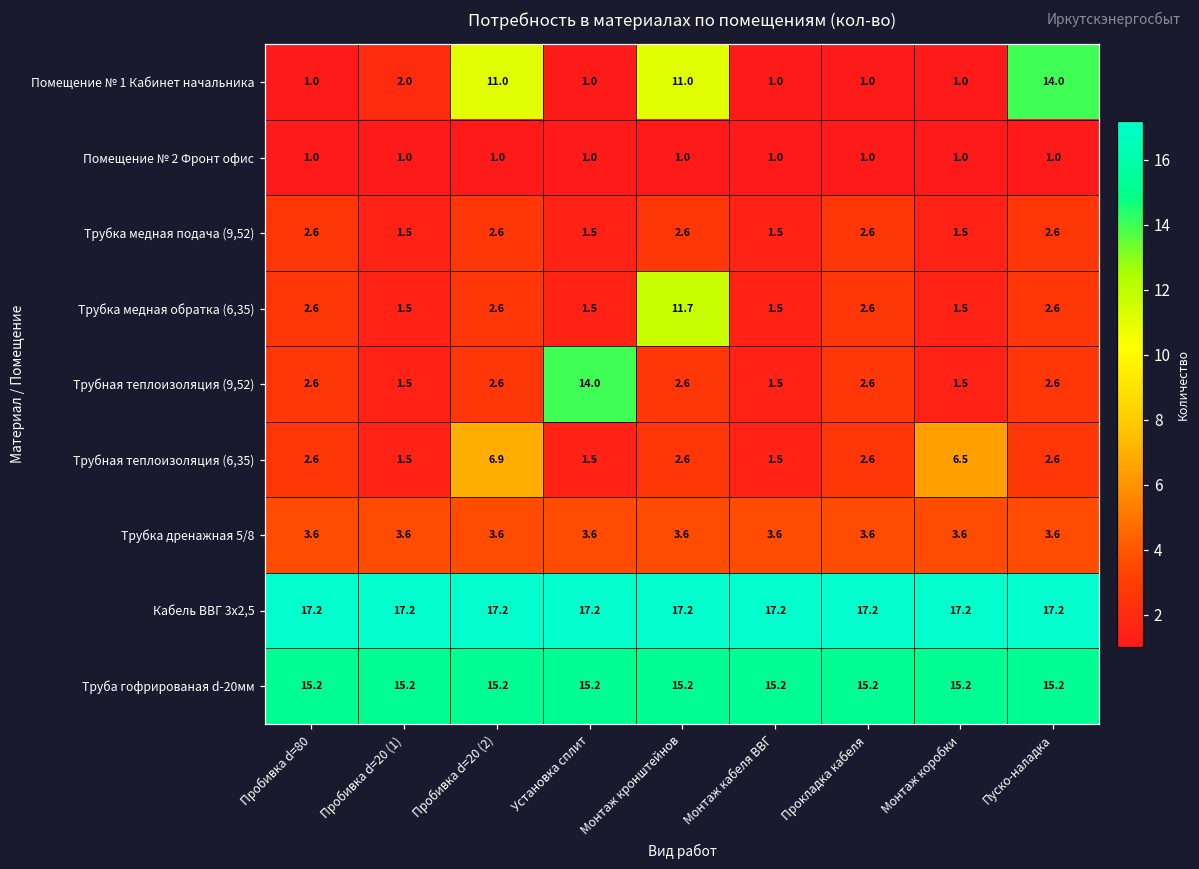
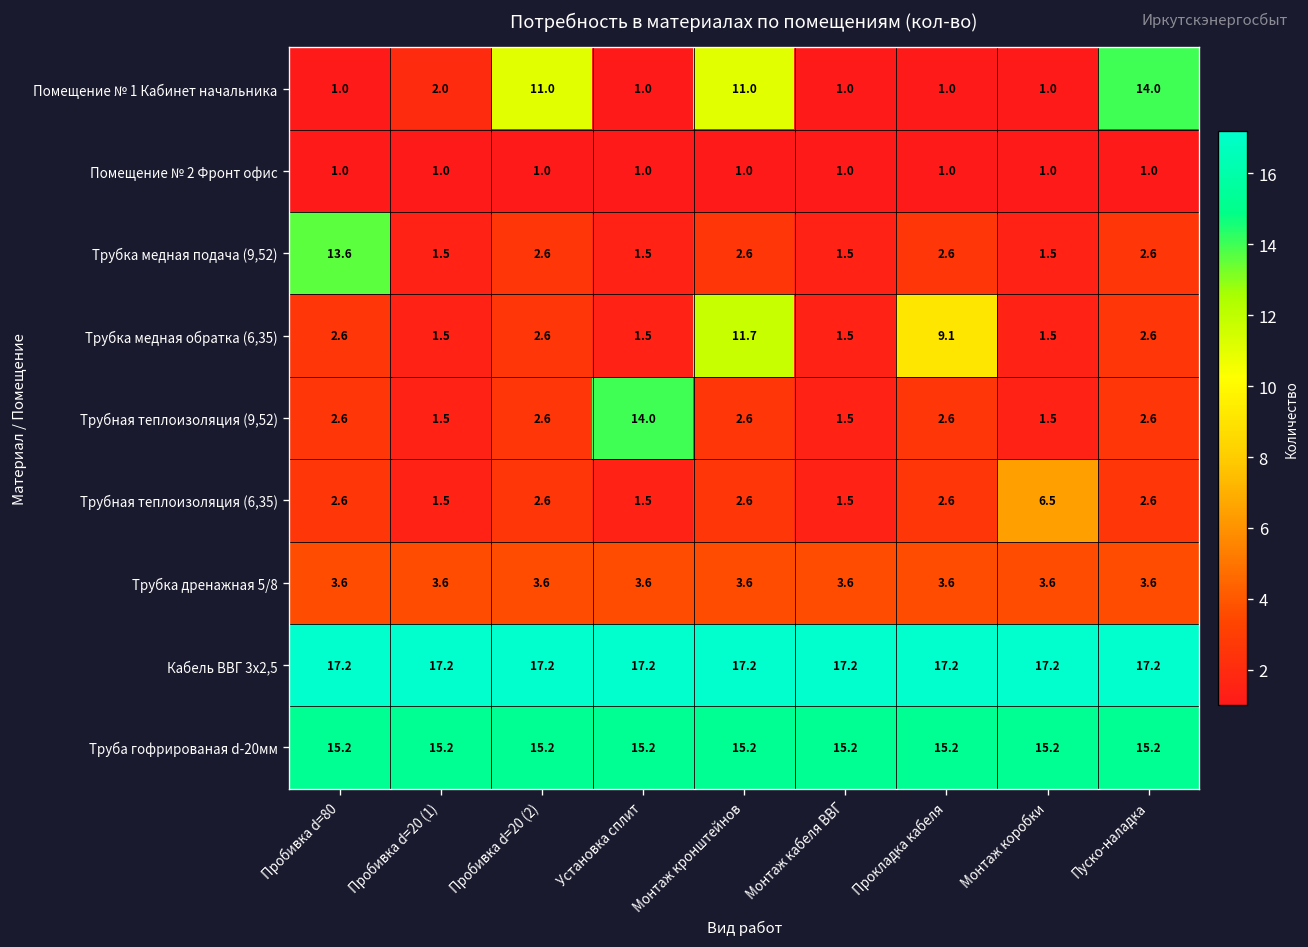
  {
    "Помещение № 1 Кабинет начальника": {
      "Пробивка d=80": 1.0,
      "Пробивка d=20 (1)": 2.0,
      "Пробивка d=20 (2)": 11.0,
      "Установка сплит": 1.0,
      "Монтаж кронштейнов": 11.0,
      "Монтаж кабеля ВВГ": 1.0,
      "Прокладка кабеля": 1.0,
      "Монтаж коробки": 1.0,
      "Пуско-наладка": 14.0
    },
    "Помещение № 2 Фронт офис": {
      "Пробивка d=80": 1.0,
      "Пробивка d=20 (1)": 1.0,
      "Пробивка d=20 (2)": 1.0,
      "Установка сплит": 1.0,
      "Монтаж кронштейнов": 1.0,
      "Монтаж кабеля ВВГ": 1.0,
      "Прокладка кабеля": 1.0,
      "Монтаж коробки": 1.0,
      "Пуско-наладка": 1.0
    },
    "Трубка медная подача (9,52)": {
-     "Пробивка d=80": 2.6,
+     "Пробивка d=80": 13.6,
      "Пробивка d=20 (1)": 1.5,
      "Пробивка d=20 (2)": 2.6,
      "Установка сплит": 1.5,
      "Монтаж кронштейнов": 2.6,
      "Монтаж кабеля ВВГ": 1.5,
      "Прокладка кабеля": 2.6,
      "Монтаж коробки": 1.5,
      "Пуско-наладка": 2.6
    },
    "Трубка медная обратка (6,35)": {
      "Пробивка d=80": 2.6,
      "Пробивка d=20 (1)": 1.5,
      "Пробивка d=20 (2)": 2.6,
      "Установка сплит": 1.5,
      "Монтаж кронштейнов": 11.7,
      "Монтаж кабеля ВВГ": 1.5,
-     "Прокладка кабеля": 2.6,
+     "Прокладка кабеля": 9.1,
      "Монтаж коробки": 1.5,
      "Пуско-наладка": 2.6
    },
    "Трубная теплоизоляция (9,52)": {
      "Пробивка d=80": 2.6,
      "Пробивка d=20 (1)": 1.5,
      "Пробивка d=20 (2)": 2.6,
      "Установка сплит": 14.0,
      "Монтаж кронштейнов": 2.6,
      "Монтаж кабеля ВВГ": 1.5,
      "Прокладка кабеля": 2.6,
      "Монтаж коробки": 1.5,
      "Пуско-наладка": 2.6
    },
    "Трубная теплоизоляция (6,35)": {
      "Пробивка d=80": 2.6,
      "Пробивка d=20 (1)": 1.5,
-     "Пробивка d=20 (2)": 6.9,
+     "Пробивка d=20 (2)": 2.6,
      "Установка сплит": 1.5,
      "Монтаж кронштейнов": 2.6,
      "Монтаж кабеля ВВГ": 1.5,
      "Прокладка кабеля": 2.6,
      "Монтаж коробки": 6.5,
      "Пуско-наладка": 2.6
    },
    "Трубка дренажная 5/8": {
      "Пробивка d=80": 3.6,
      "Пробивка d=20 (1)": 3.6,
      "Пробивка d=20 (2)": 3.6,
      "Установка сплит": 3.6,
      "Монтаж кронштейнов": 3.6,
      "Монтаж кабеля ВВГ": 3.6,
      "Прокладка кабеля": 3.6,
      "Монтаж коробки": 3.6,
      "Пуско-наладка": 3.6
    },
    "Кабель ВВГ 3х2,5": {
      "Пробивка d=80": 17.2,
      "Пробивка d=20 (1)": 17.2,
      "Пробивка d=20 (2)": 17.2,
      "Установка сплит": 17.2,
      "Монтаж кронштейнов": 17.2,
      "Монтаж кабеля ВВГ": 17.2,
      "Прокладка кабеля": 17.2,
      "Монтаж коробки": 17.2,
      "Пуско-наладка": 17.2
    },
    "Труба гофрированая d-20мм": {
      "Пробивка d=80": 15.2,
      "Пробивка d=20 (1)": 15.2,
      "Пробивка d=20 (2)": 15.2,
      "Установка сплит": 15.2,
      "Монтаж кронштейнов": 15.2,
      "Монтаж кабеля ВВГ": 15.2,
      "Прокладка кабеля": 15.2,
      "Монтаж коробки": 15.2,
      "Пуско-наладка": 15.2
    }
  }
